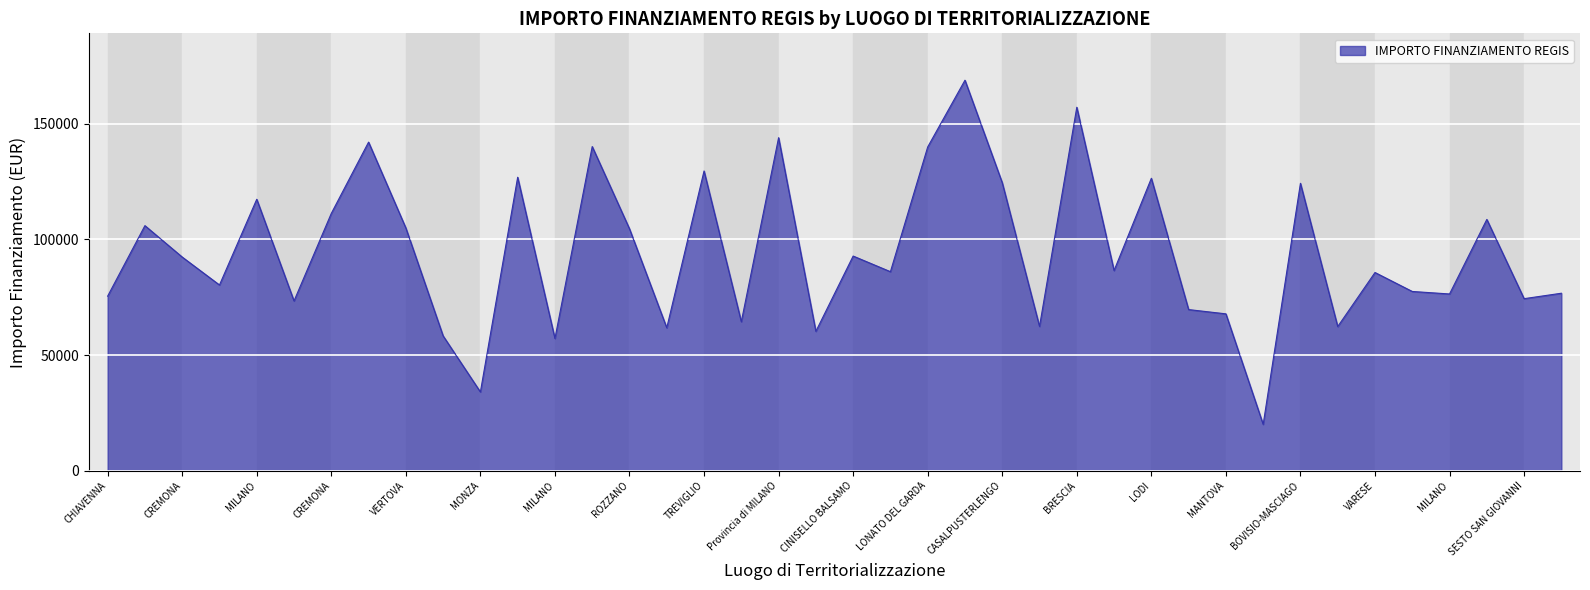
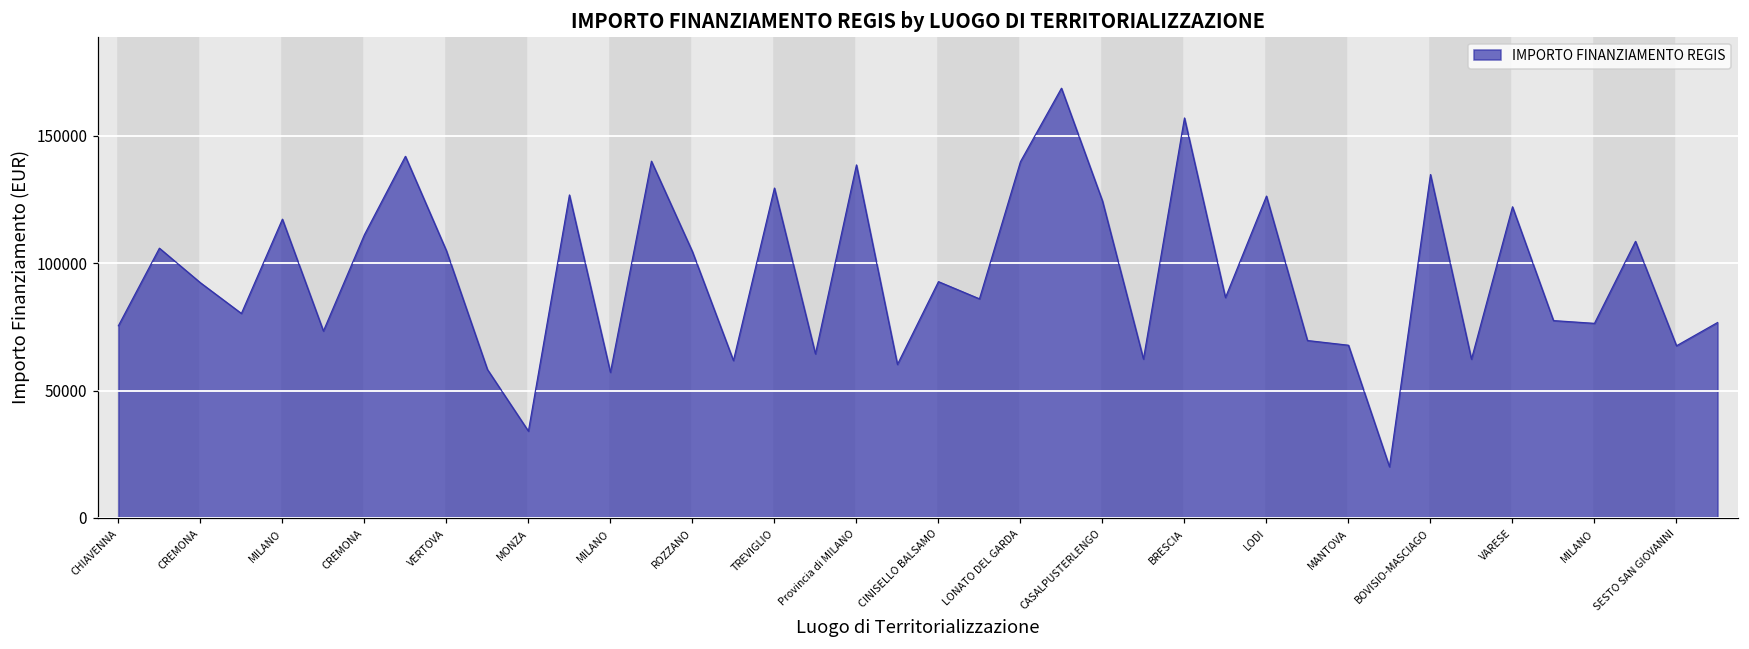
  {
    "CHIAVENNA": 75000,
    "VERTOVA": 105000,
    "MONZA": 34000,
    "ROZZANO": 105000,
    "TREVIGLIO": 130000,
-   "Provincia di MILANO": 144000,
+   "Provincia di MILANO": 139000,
    "LONATO DEL GARDA": 140000,
    "CASALPUSTERLENGO": 124000,
    "BRESCIA": 157000,
    "LODI": 126000,
    "MANTOVA": 68000,
-   "BOVISIO-MASCIAGO": 124000,
-   "VARESE": 86000,
-   "SESTO SAN GIOVANNI": 74000
+   "BOVISIO-MASCIAGO": 135000,
+   "VARESE": 122000,
+   "SESTO SAN GIOVANNI": 68000
  }
